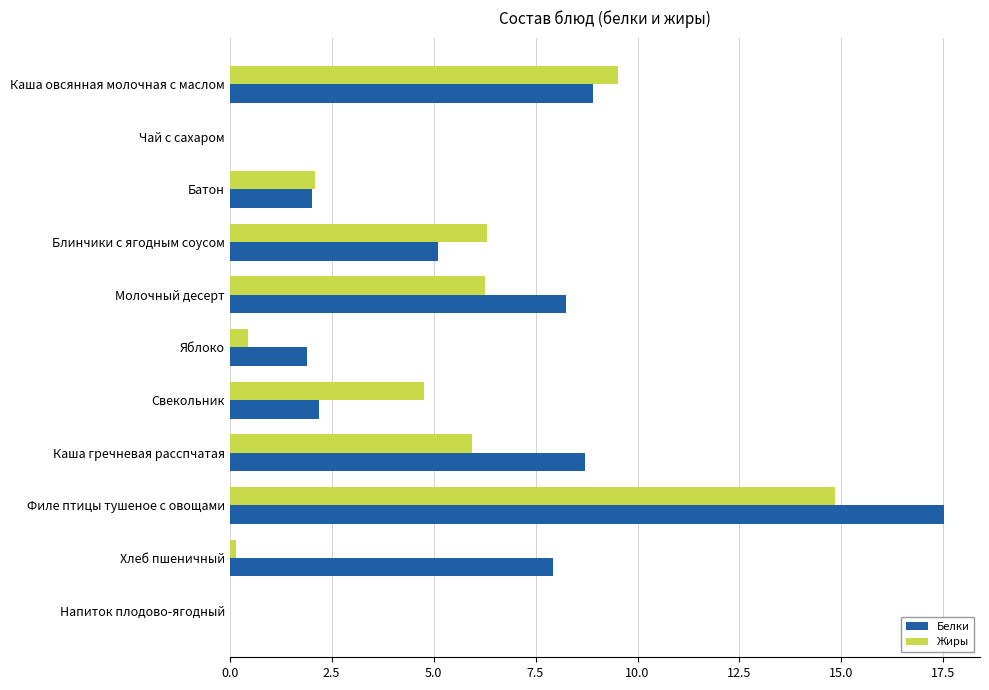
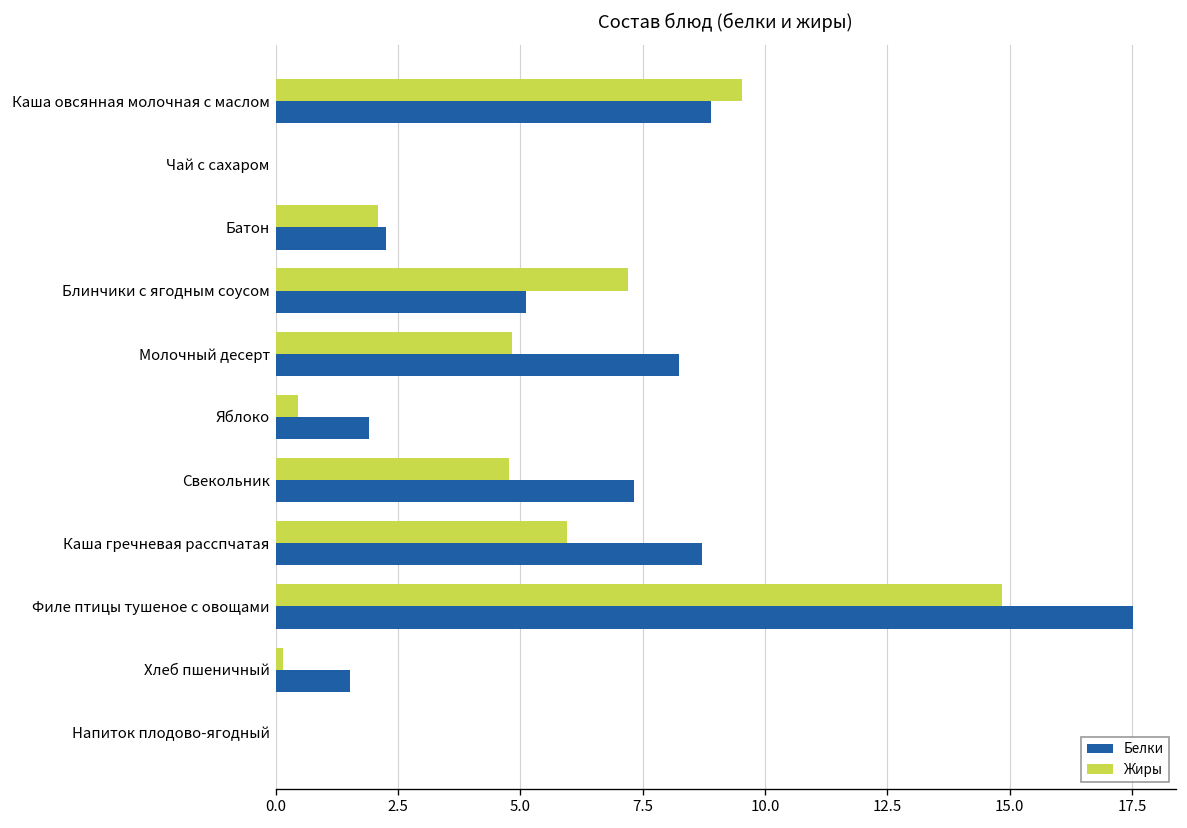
  {
    "Белки": {
      "Каша овсянная молочная с маслом": 8.9,
      "Чай с сахаром": 0.0,
-     "Батон": 2.0,
+     "Батон": 2.3,
      "Блинчики с ягодным соусом": 5.1,
      "Молочный десерт": 8.3,
      "Яблоко": 1.9,
-     "Свекольник": 2.2,
+     "Свекольник": 7.3,
      "Каша гречневая расспчатая": 8.7,
      "Филе птицы тушеное с овощами": 17.5,
-     "Хлеб пшеничный": 7.9,
+     "Хлеб пшеничный": 1.5,
      "Напиток плодово-ягодный": 0.0
    },
    "Жиры": {
      "Каша овсянная молочная с маслом": 9.5,
      "Чай с сахаром": 0.0,
      "Батон": 2.1,
-     "Блинчики с ягодным соусом": 6.3,
-     "Молочный десерт": 6.3,
+     "Блинчики с ягодным соусом": 7.2,
+     "Молочный десерт": 4.8,
      "Яблоко": 0.5,
      "Свекольник": 4.8,
      "Каша гречневая расспчатая": 6.0,
      "Филе птицы тушеное с овощами": 14.8,
      "Хлеб пшеничный": 0.2,
      "Напиток плодово-ягодный": 0.0
    }
  }
